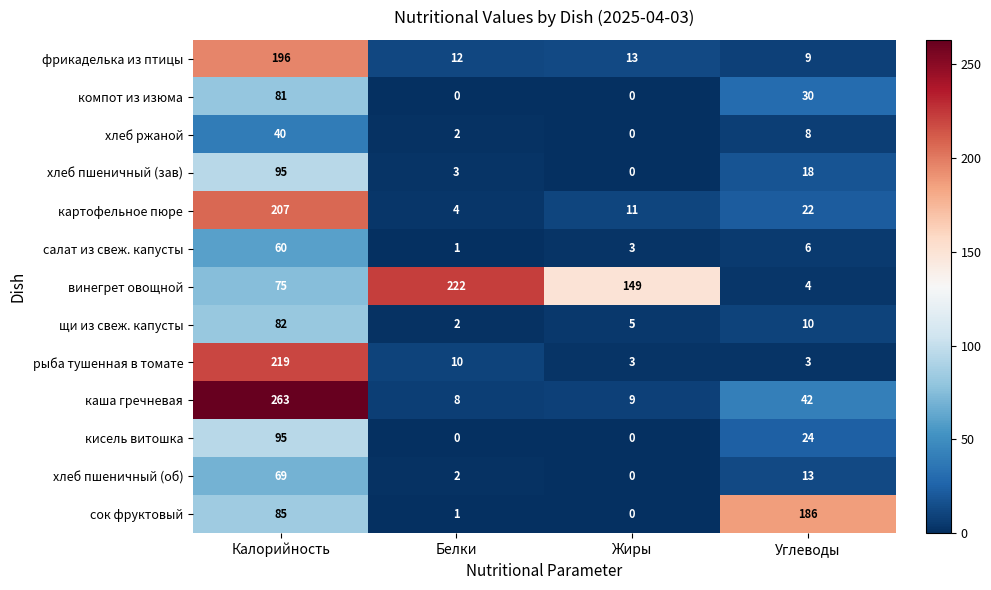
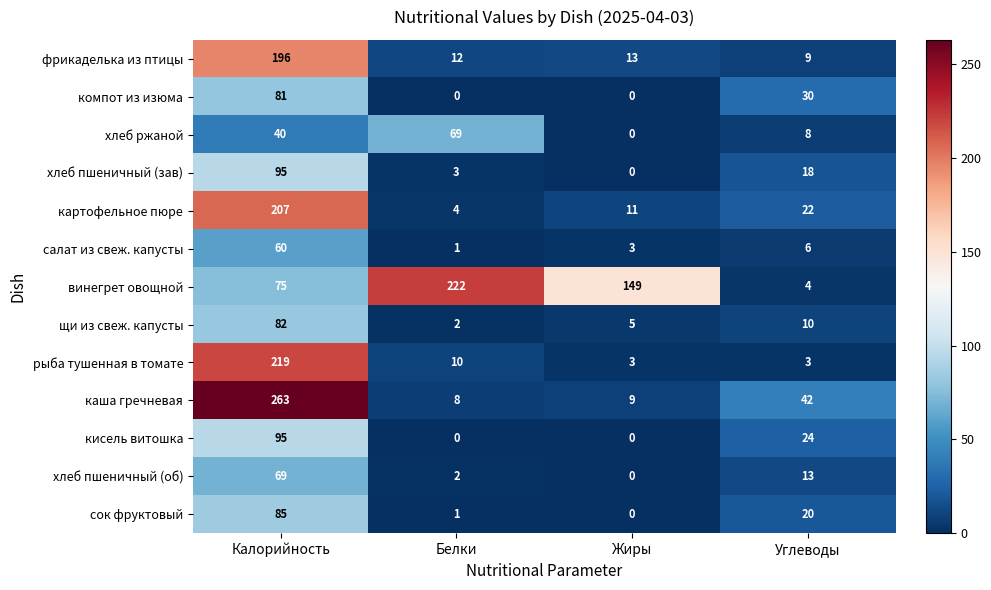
  {
    "фрикаделька из птицы": {
      "Калорийность": 196,
      "Белки": 12,
      "Жиры": 13,
      "Углеводы": 9
    },
    "компот из изюма": {
      "Калорийность": 81,
      "Белки": 0,
      "Жиры": 0,
      "Углеводы": 30
    },
    "хлеб ржаной": {
      "Калорийность": 40,
-     "Белки": 2,
+     "Белки": 69,
      "Жиры": 0,
      "Углеводы": 8
    },
    "хлеб пшеничный (зав)": {
      "Калорийность": 95,
      "Белки": 3,
      "Жиры": 0,
      "Углеводы": 18
    },
    "картофельное пюре": {
      "Калорийность": 207,
      "Белки": 4,
      "Жиры": 11,
      "Углеводы": 22
    },
    "салат из свеж. капусты": {
      "Калорийность": 60,
      "Белки": 1,
      "Жиры": 3,
      "Углеводы": 6
    },
    "винегрет овощной": {
      "Калорийность": 75,
      "Белки": 222,
      "Жиры": 149,
      "Углеводы": 4
    },
    "щи из свеж. капусты": {
      "Калорийность": 82,
      "Белки": 2,
      "Жиры": 5,
      "Углеводы": 10
    },
    "рыба тушенная в томате": {
      "Калорийность": 219,
      "Белки": 10,
      "Жиры": 3,
      "Углеводы": 3
    },
    "каша гречневая": {
      "Калорийность": 263,
      "Белки": 8,
      "Жиры": 9,
      "Углеводы": 42
    },
    "кисель витошка": {
      "Калорийность": 95,
      "Белки": 0,
      "Жиры": 0,
      "Углеводы": 24
    },
    "хлеб пшеничный (об)": {
      "Калорийность": 69,
      "Белки": 2,
      "Жиры": 0,
      "Углеводы": 13
    },
    "сок фруктовый": {
      "Калорийность": 85,
      "Белки": 1,
      "Жиры": 0,
-     "Углеводы": 186
+     "Углеводы": 20
    }
  }
